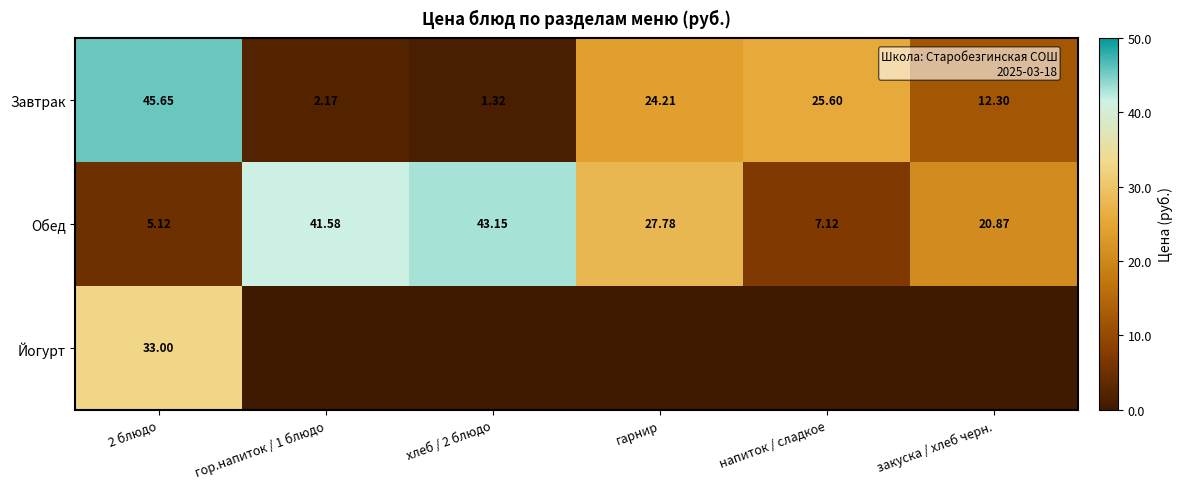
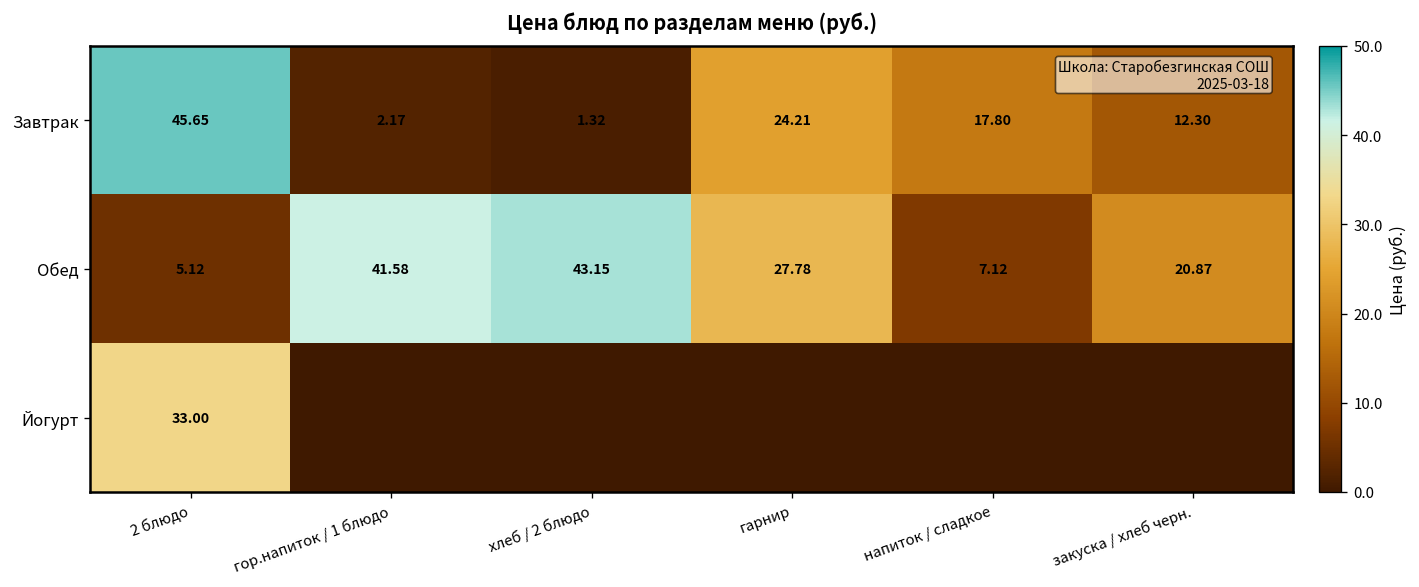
  {
    "Завтрак": {
      "2 блюдо": 45.65,
      "гор.напиток / 1 блюдо": 2.17,
      "хлеб / 2 блюдо": 1.32,
      "гарнир": 24.21,
-     "напиток / сладкое": 25.60,
+     "напиток / сладкое": 17.80,
      "закуска / хлеб черн.": 12.30
    },
    "Обед": {
      "2 блюдо": 5.12,
      "гор.напиток / 1 блюдо": 41.58,
      "хлеб / 2 блюдо": 43.15,
      "гарнир": 27.78,
      "напиток / сладкое": 7.12,
      "закуска / хлеб черн.": 20.87
    },
    "Йогурт": {
      "2 блюдо": 33.00
    }
  }
